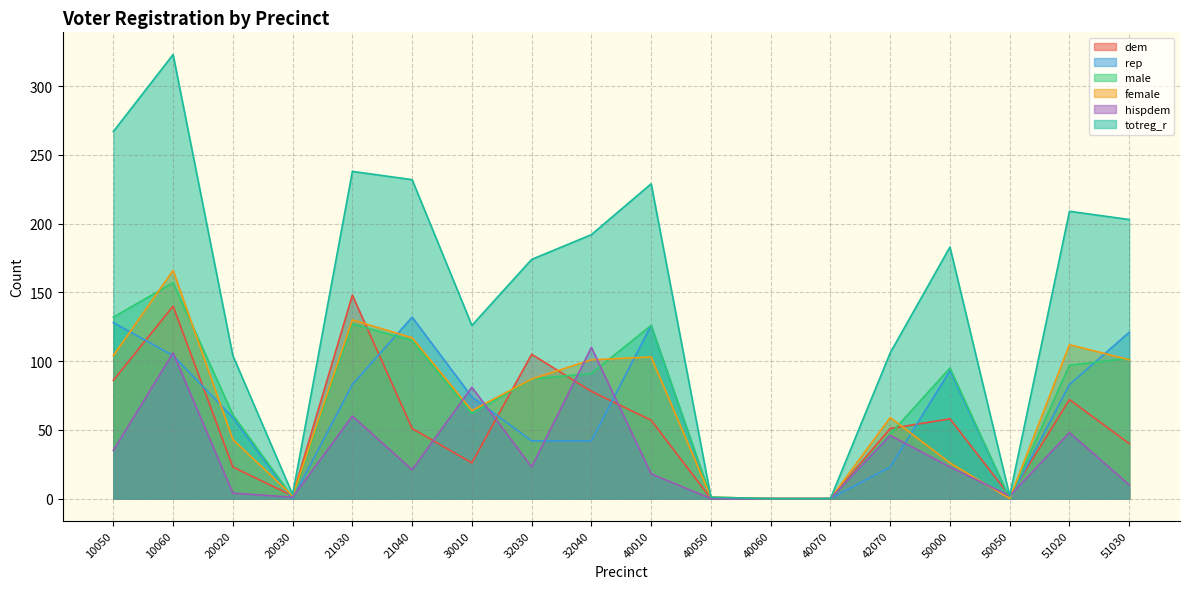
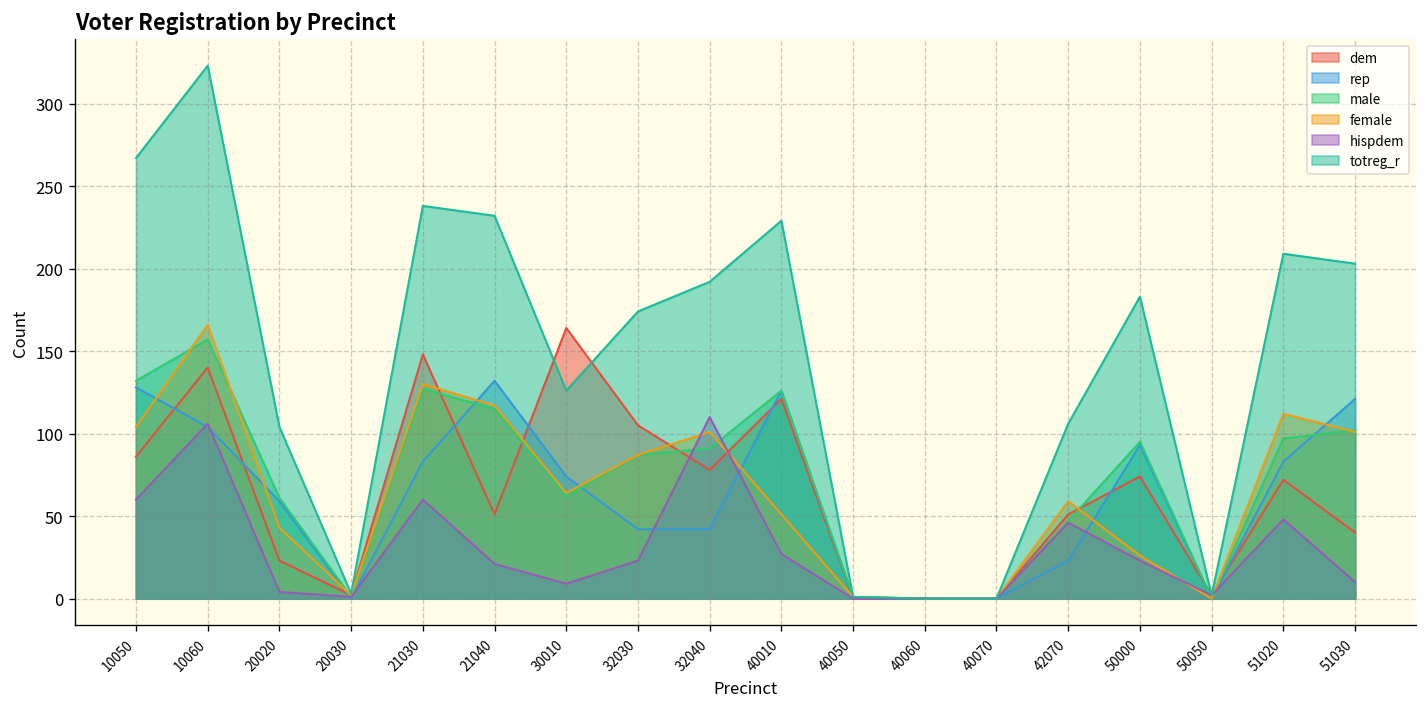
  {
    "dem": {
      "10050": 86,
      "10060": 140,
      "20020": 23,
      "21030": 148,
      "21040": 51,
-     "30010": 26,
+     "30010": 164,
      "32030": 105,
      "32040": 78,
-     "40010": 57,
+     "40010": 121,
      "42070": 51,
-     "50000": 58,
+     "50000": 74,
      "51020": 72,
      "51030": 40
    },
    "female": {
      "10050": 104,
      "10060": 166,
      "20020": 43,
      "21030": 130,
      "21040": 117,
      "30010": 64,
      "32040": 101,
-     "40010": 103,
+     "40010": 51,
      "42070": 59,
      "50000": 26,
      "51020": 112
    },
    "hispdem": {
-     "10050": 35,
+     "10050": 60,
      "10060": 106,
      "20020": 4,
      "21030": 60,
      "21040": 21,
-     "30010": 81,
+     "30010": 9,
      "32030": 23,
      "32040": 110,
-     "40010": 18,
+     "40010": 27,
      "50000": 23,
      "51020": 48,
      "51030": 10
    }
  }
